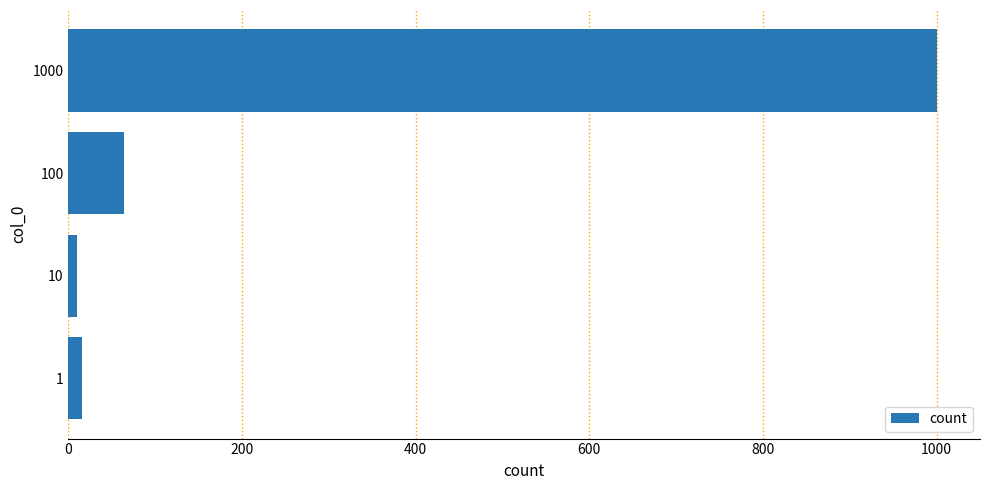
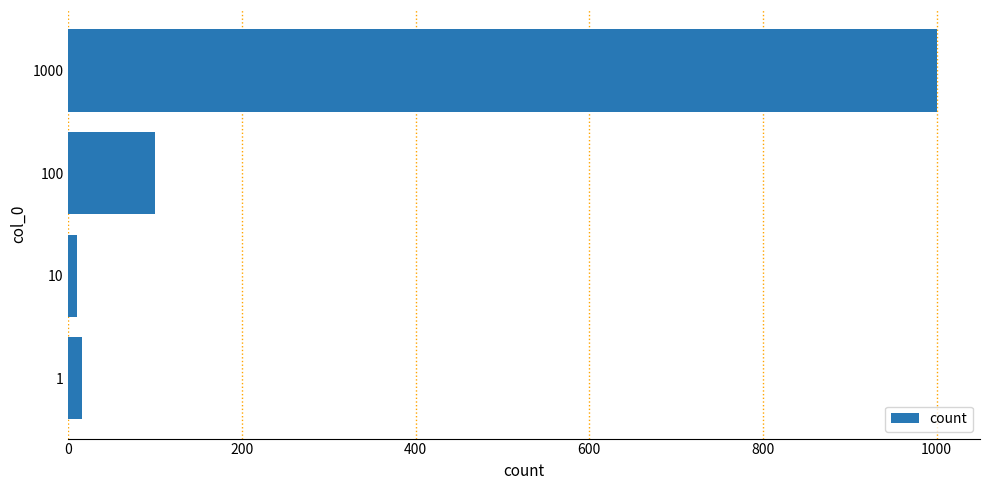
  {
    "1000": 1000,
-   "100": 60,
+   "100": 100,
    "10": 10,
    "1": 20
  }
